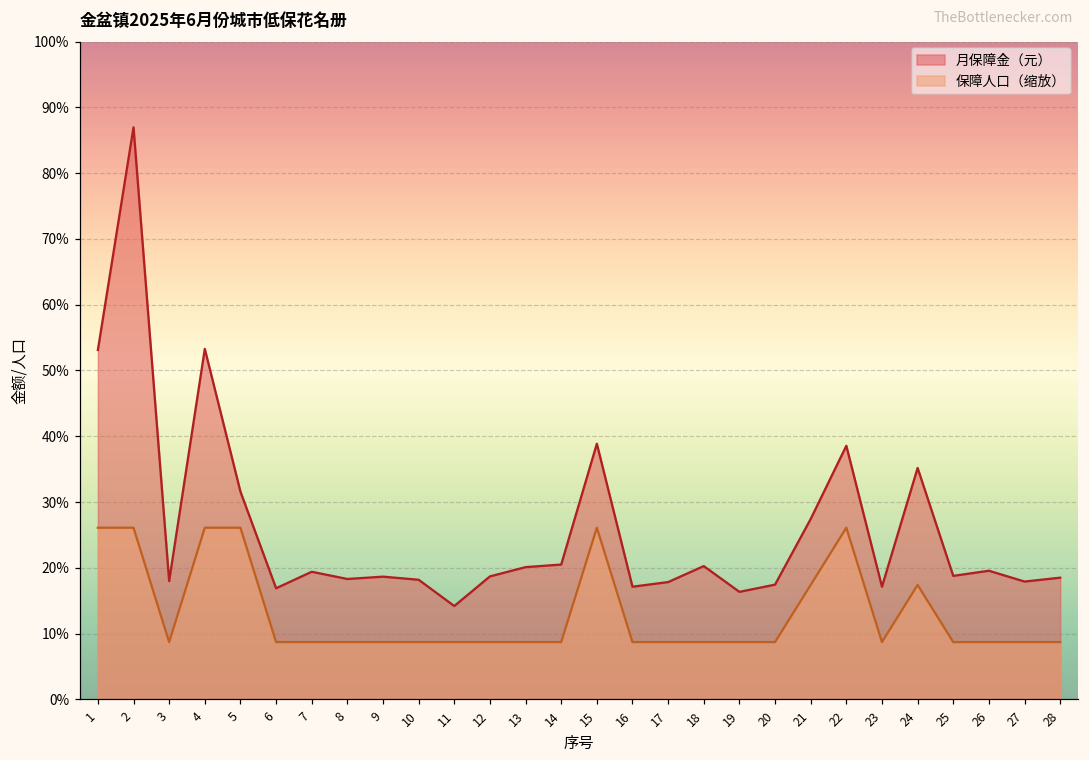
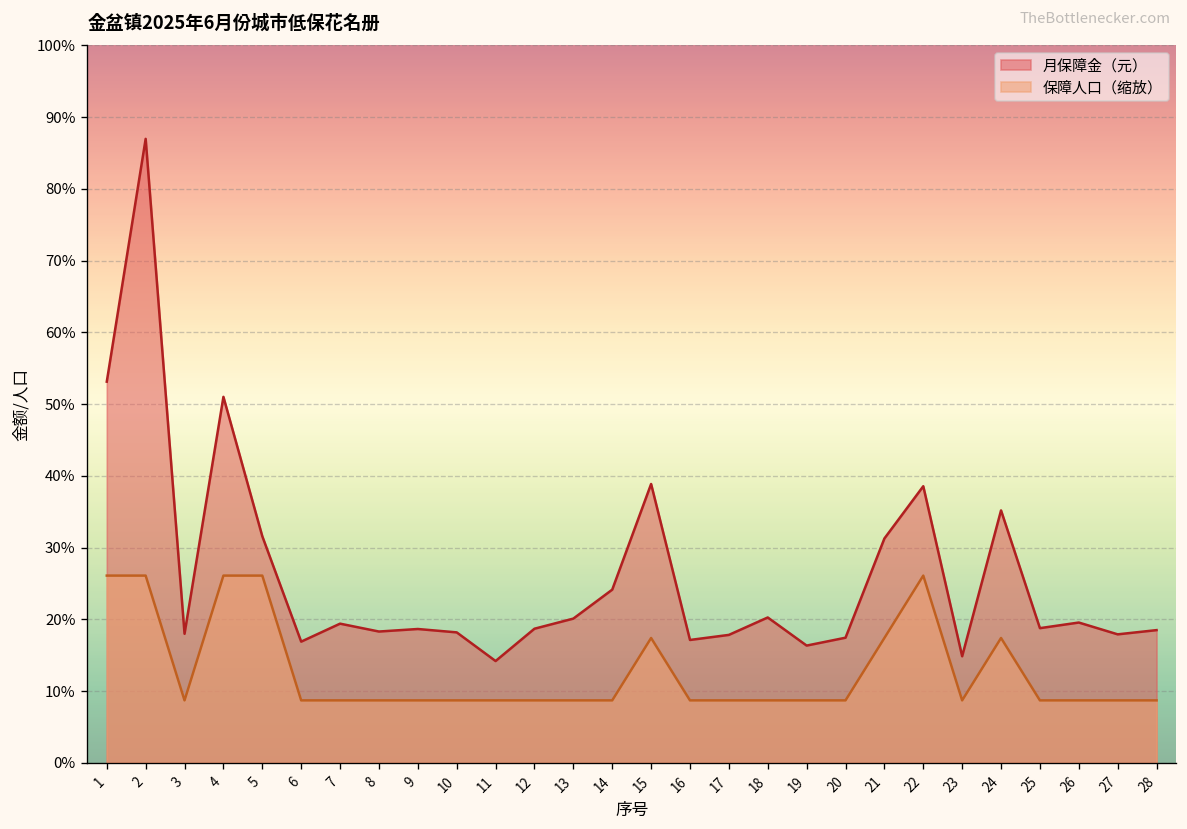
  {
    "月保障金（元）": {
      "1": "53%",
      "2": "87%",
      "3": "18%",
-     "4": "53%",
+     "4": "51%",
      "5": "32%",
      "6": "17%",
      "7": "19%",
      "8": "18%",
      "9": "19%",
      "10": "18%",
      "11": "14%",
      "12": "19%",
      "13": "20%",
-     "14": "20%",
+     "14": "24%",
      "15": "39%",
      "16": "17%",
      "17": "18%",
      "18": "20%",
      "19": "16%",
      "20": "17%",
-     "21": "27%",
+     "21": "31%",
      "22": "39%",
-     "23": "17%",
+     "23": "15%",
      "24": "35%",
      "25": "19%",
      "26": "20%",
      "27": "18%",
      "28": "18%"
    },
    "保障人口（缩放）": {
      "1": "26%",
      "2": "26%",
      "3": "9%",
      "4": "26%",
      "5": "26%",
      "6": "9%",
      "7": "9%",
      "8": "9%",
      "9": "9%",
      "10": "9%",
      "11": "9%",
      "12": "9%",
      "13": "9%",
      "14": "9%",
-     "15": "26%",
+     "15": "17%",
      "16": "9%",
      "17": "9%",
      "18": "9%",
      "19": "9%",
      "20": "9%",
      "21": "17%",
      "22": "26%",
      "23": "9%",
      "24": "17%",
      "25": "9%",
      "26": "9%",
      "27": "9%",
      "28": "9%"
    }
  }
